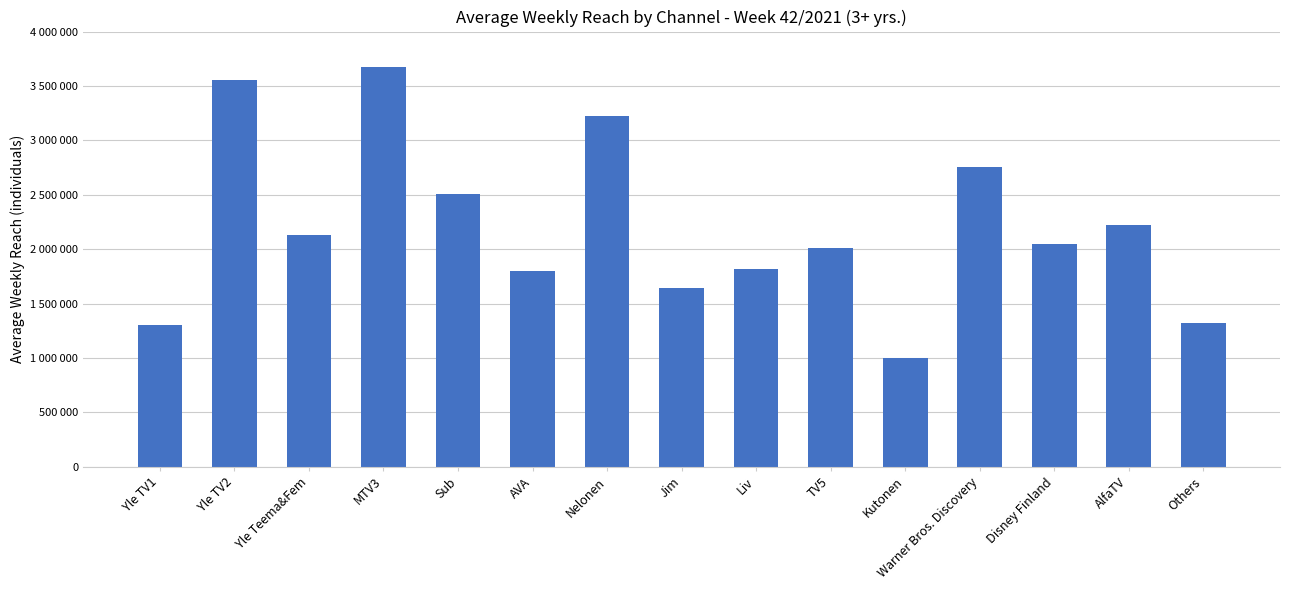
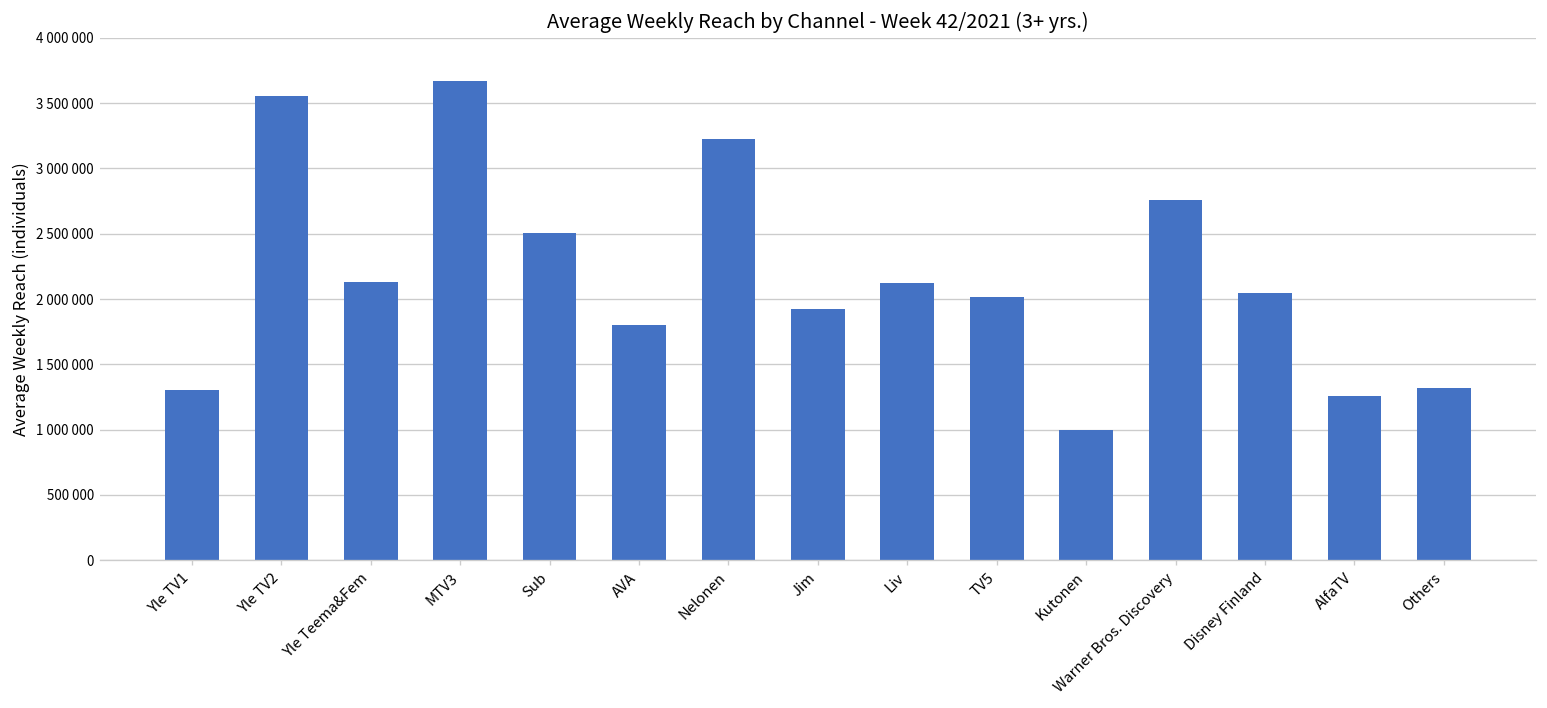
  {
    "Yle TV1": 1300000,
    "Yle TV2": 3560000,
    "Yle Teema&Fem": 2130000,
    "MTV3": 3670000,
    "Sub": 2510000,
    "AVA": 1800000,
    "Nelonen": 3220000,
-   "Jim": 1640000,
-   "Liv": 1810000,
+   "Jim": 1920000,
+   "Liv": 2120000,
    "TV5": 2020000,
    "Kutonen": 1000000,
    "Warner Bros. Discovery": 2760000,
    "Disney Finland": 2050000,
-   "AlfaTV": 2220000,
+   "AlfaTV": 1260000,
    "Others": 1320000
  }
